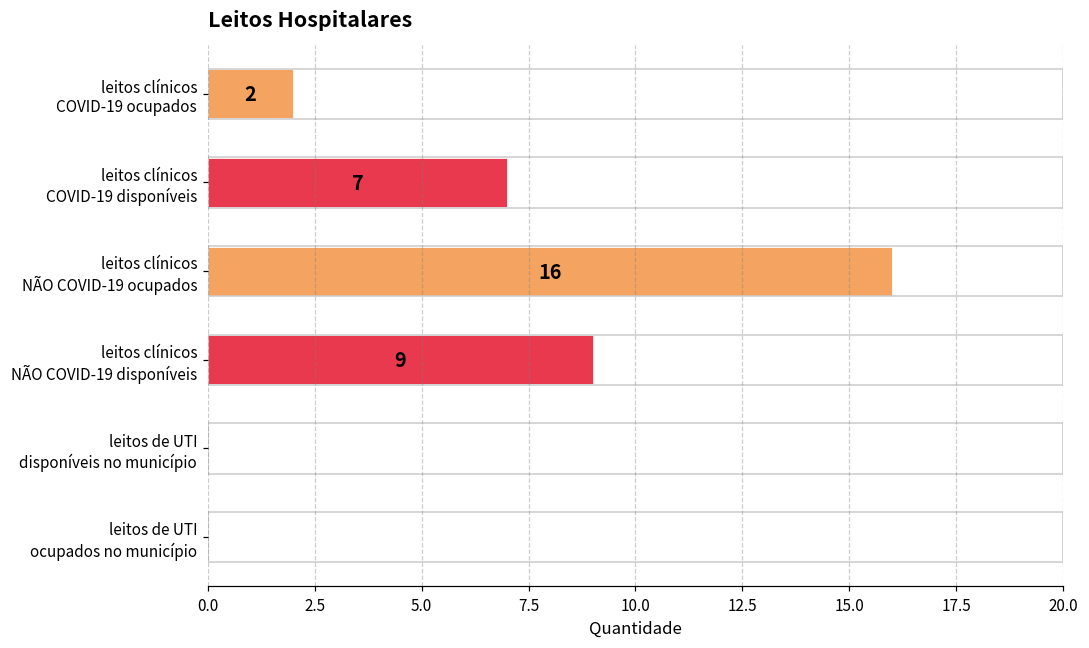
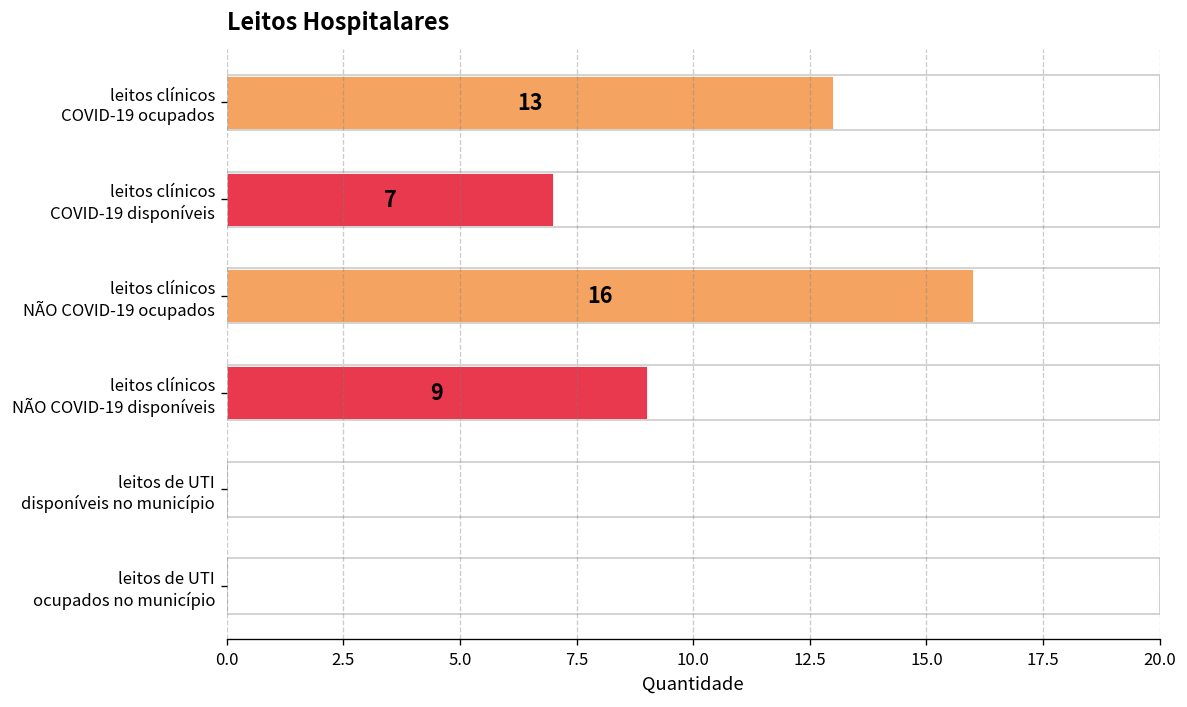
  {
-   "leitos clínicos COVID-19 ocupados": 2,
+   "leitos clínicos COVID-19 ocupados": 13,
    "leitos clínicos COVID-19 disponíveis": 7,
    "leitos clínicos NÃO COVID-19 ocupados": 16,
    "leitos clínicos NÃO COVID-19 disponíveis": 9
  }
